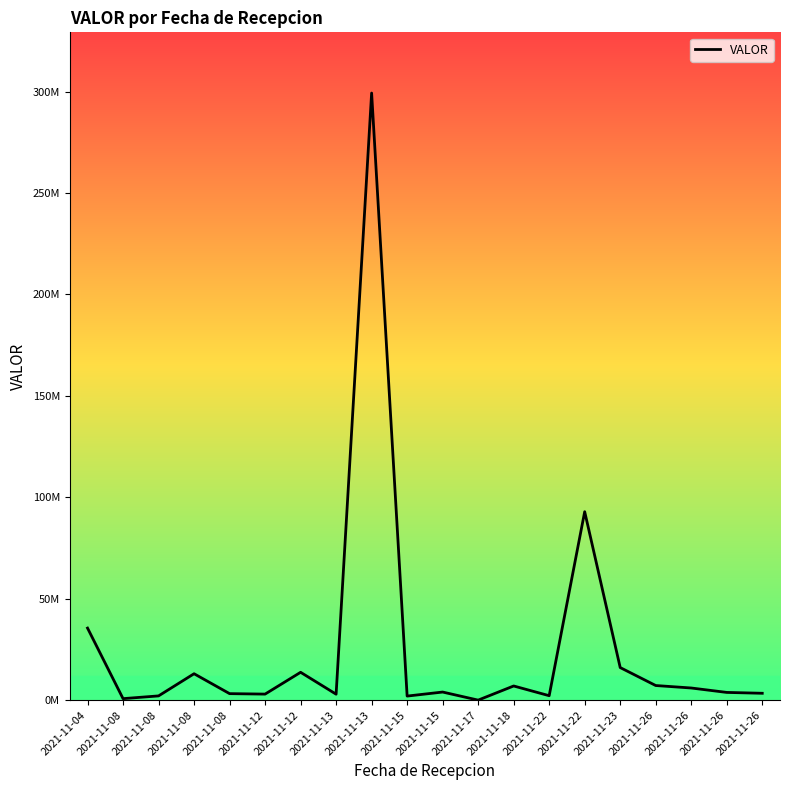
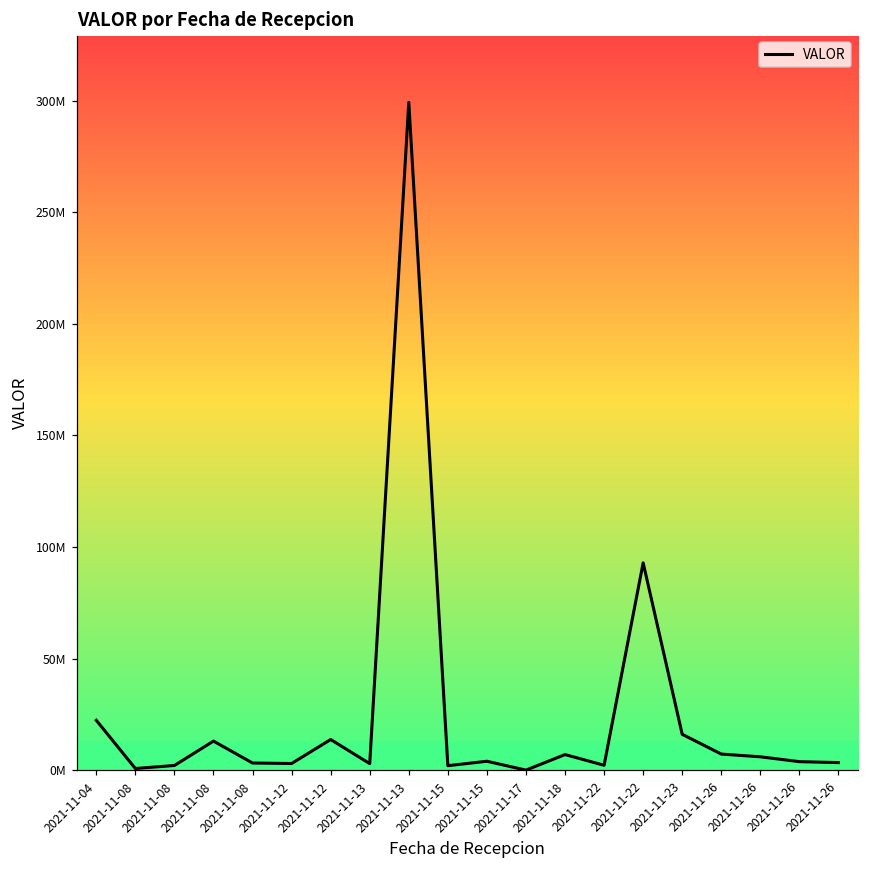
  {
-   "2021-11-04": 36000000,
+   "2021-11-04": 22000000,
    "2021-11-23": 16000000
  }
